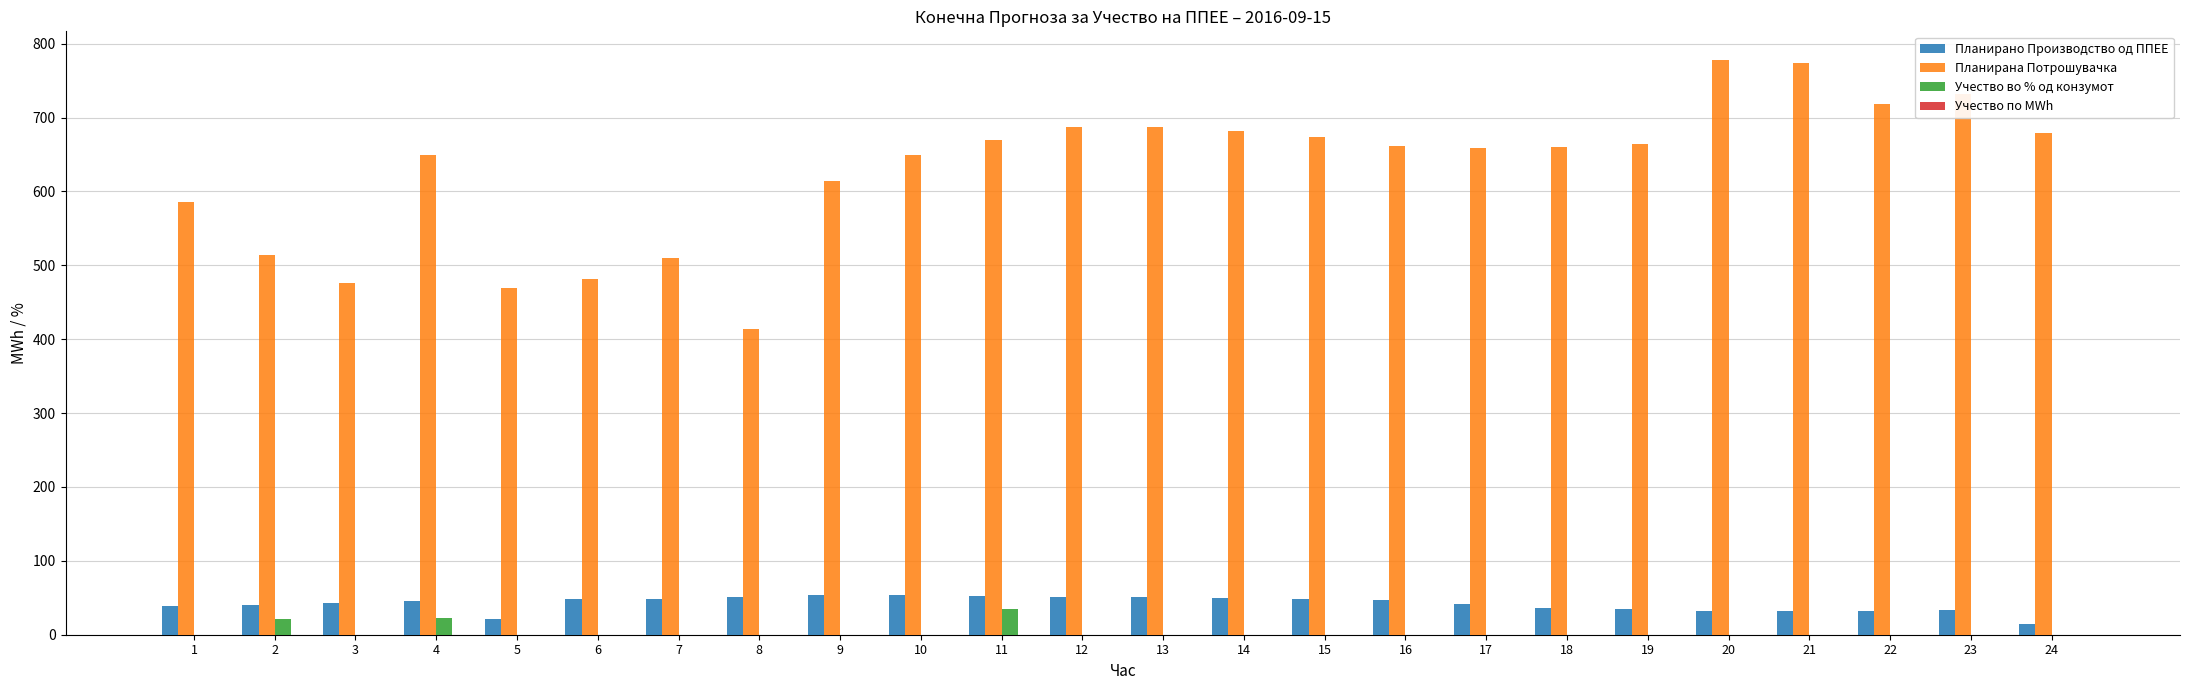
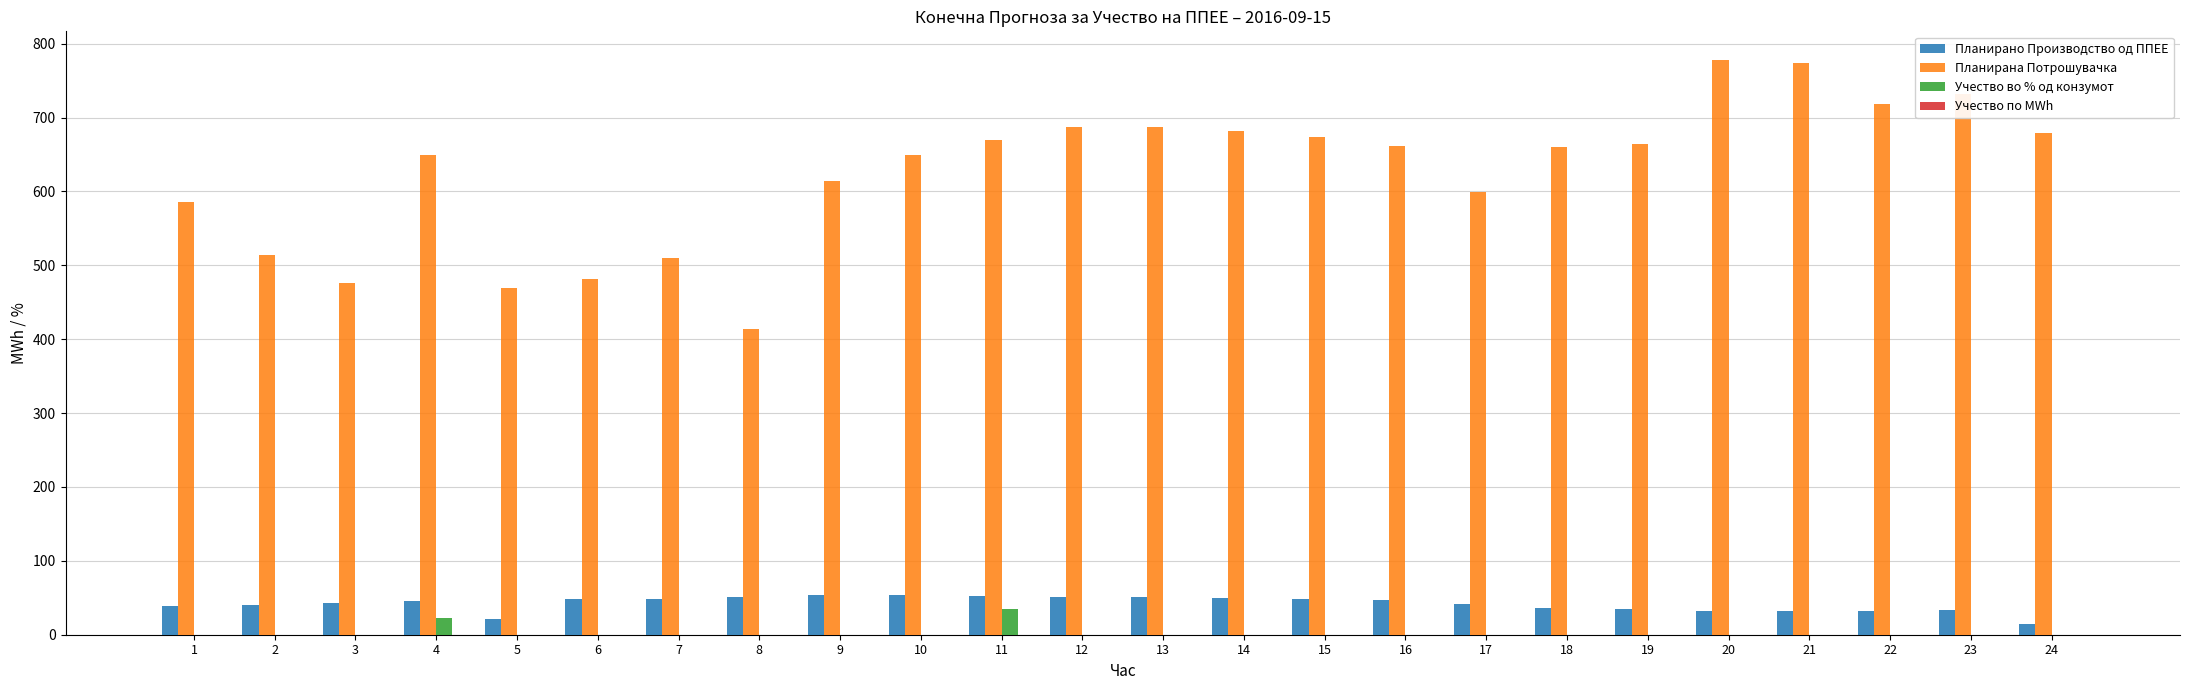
  {
    "Планирано Производство од ППЕЕ": {
      "1": 40,
      "2": 40,
      "3": 40,
      "4": 50,
      "5": 20,
      "6": 50,
      "7": 50,
      "8": 50,
      "9": 50,
      "10": 50,
      "11": 50,
      "12": 50,
      "13": 50,
      "14": 50,
      "15": 50,
      "16": 50,
      "17": 40,
      "18": 40,
      "19": 30,
      "20": 30,
      "21": 30,
      "22": 30,
      "23": 30,
      "24": 10
    },
    "Планирана Потрошувачка": {
      "1": 590,
      "2": 510,
      "3": 480,
      "4": 650,
      "5": 470,
      "6": 480,
      "7": 510,
      "8": 410,
      "9": 610,
      "10": 650,
      "11": 670,
      "12": 690,
      "13": 690,
      "14": 680,
      "15": 670,
      "16": 660,
-     "17": 660,
+     "17": 600,
      "18": 660,
      "19": 660,
      "20": 780,
      "21": 770,
      "22": 720,
      "24": 680
    },
    "Учество во % од конзумот": {
-     "2": 20,
+     "2": 0,
      "4": 20,
      "11": 40
    }
  }
